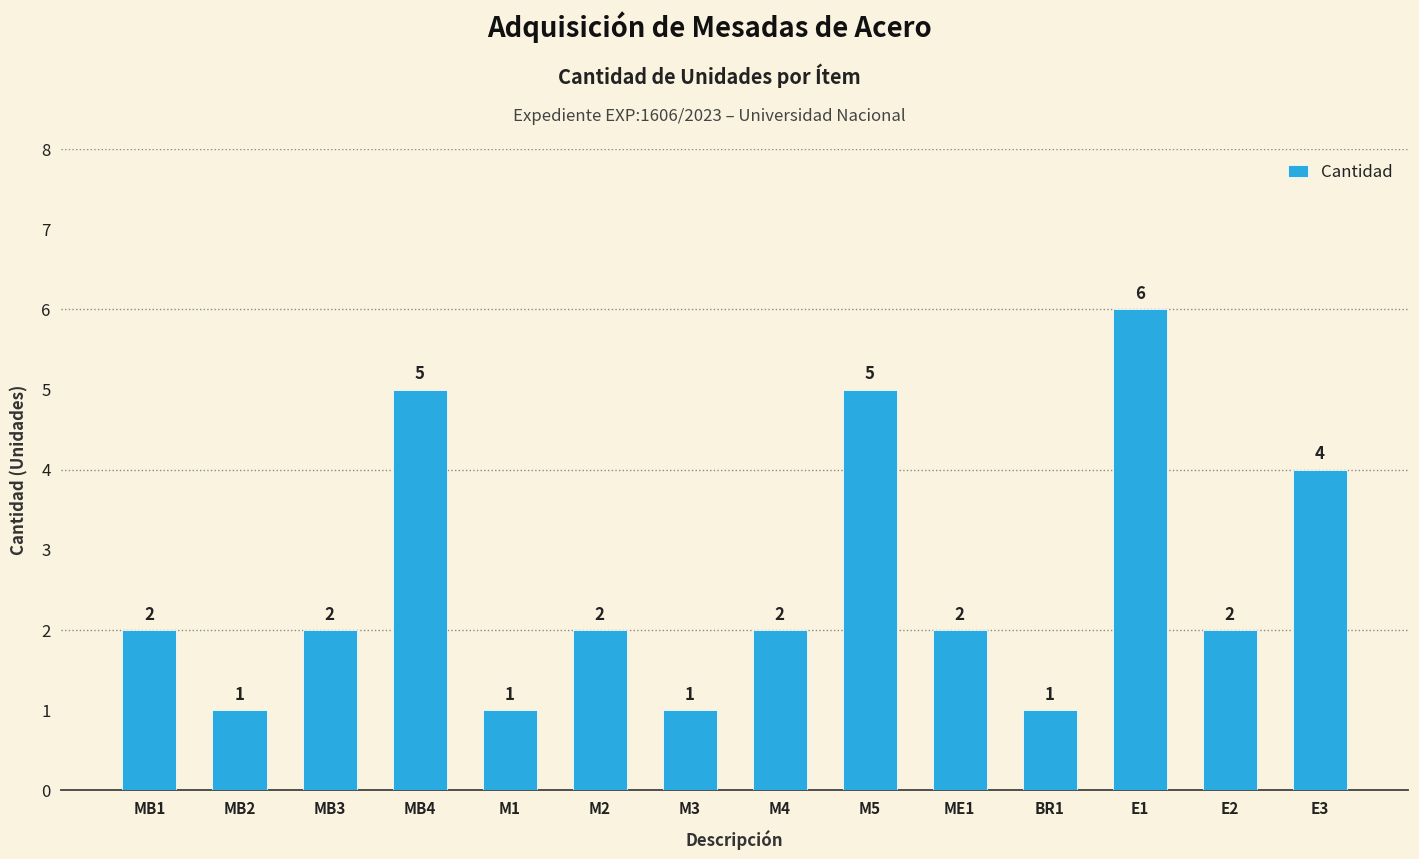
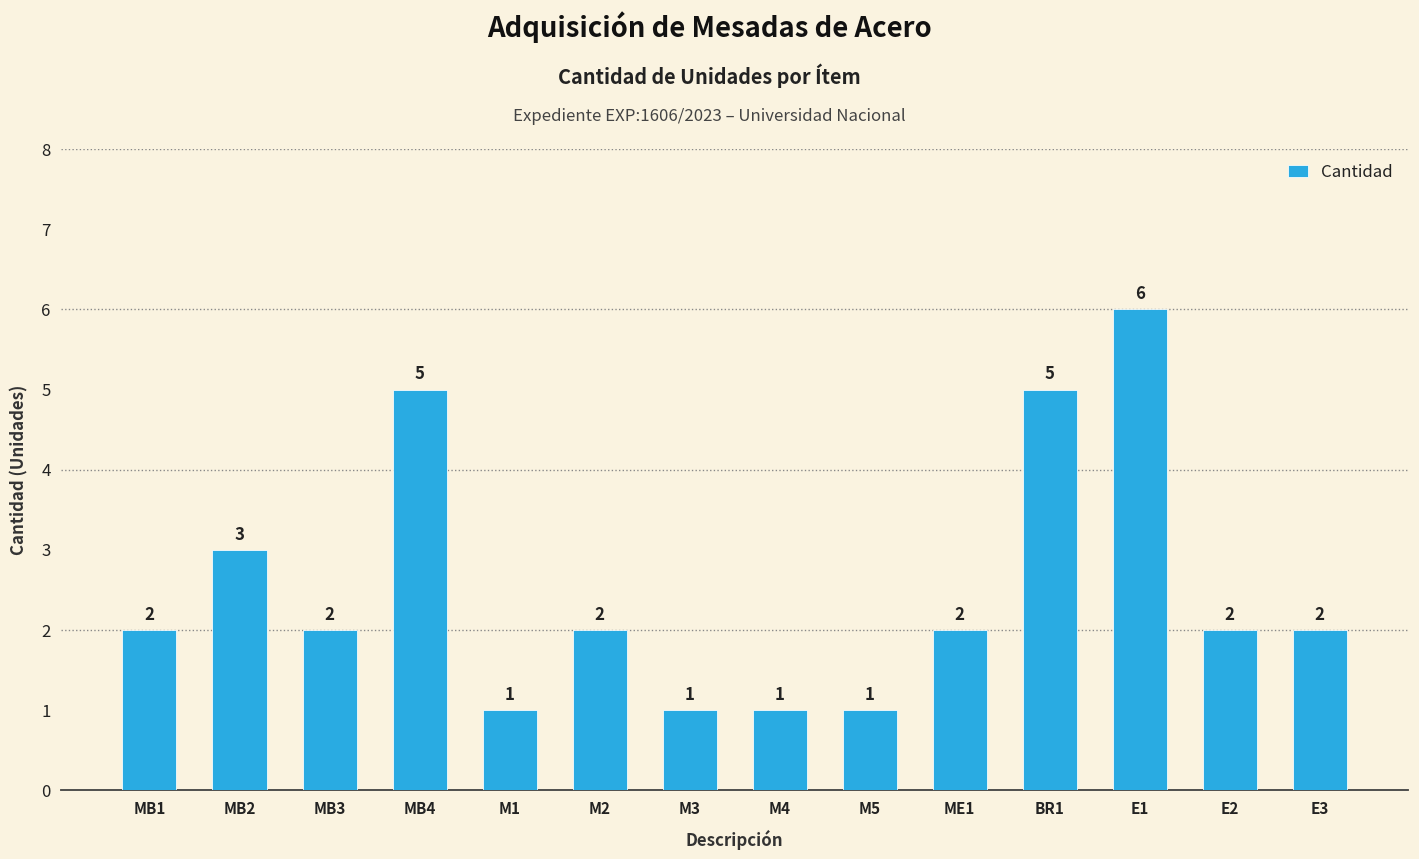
  {
    "MB1": 2,
-   "MB2": 1,
+   "MB2": 3,
    "MB3": 2,
    "MB4": 5,
    "M1": 1,
    "M2": 2,
    "M3": 1,
-   "M4": 2,
-   "M5": 5,
+   "M4": 1,
+   "M5": 1,
    "ME1": 2,
-   "BR1": 1,
+   "BR1": 5,
    "E1": 6,
    "E2": 2,
-   "E3": 4
+   "E3": 2
  }
